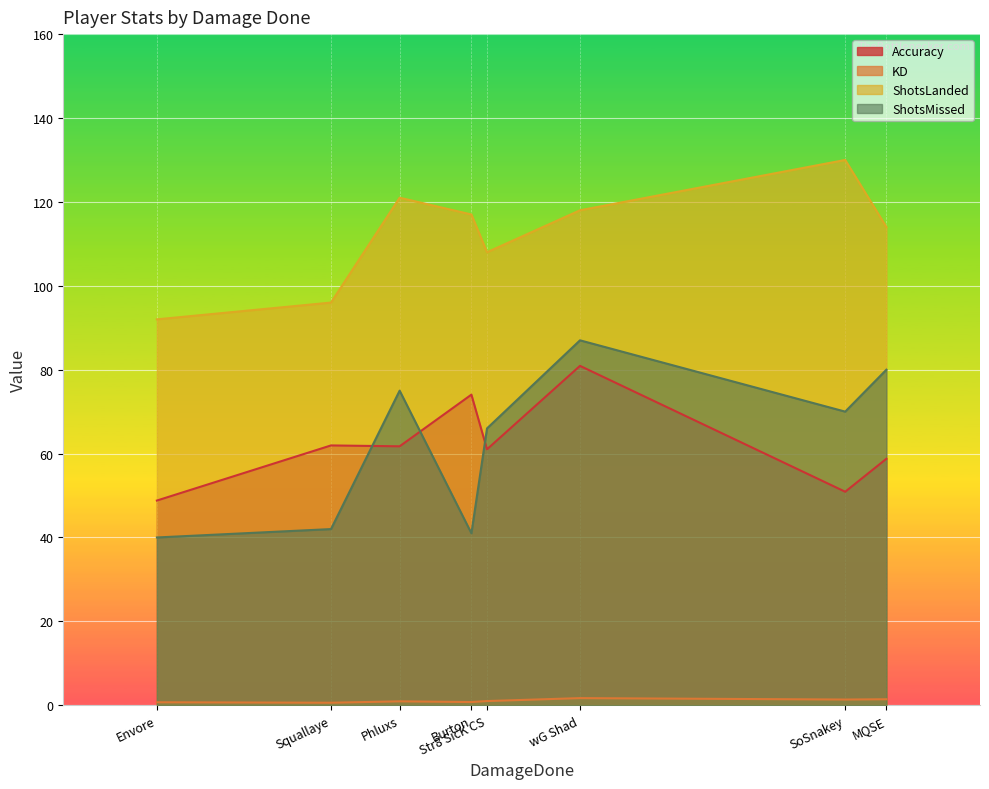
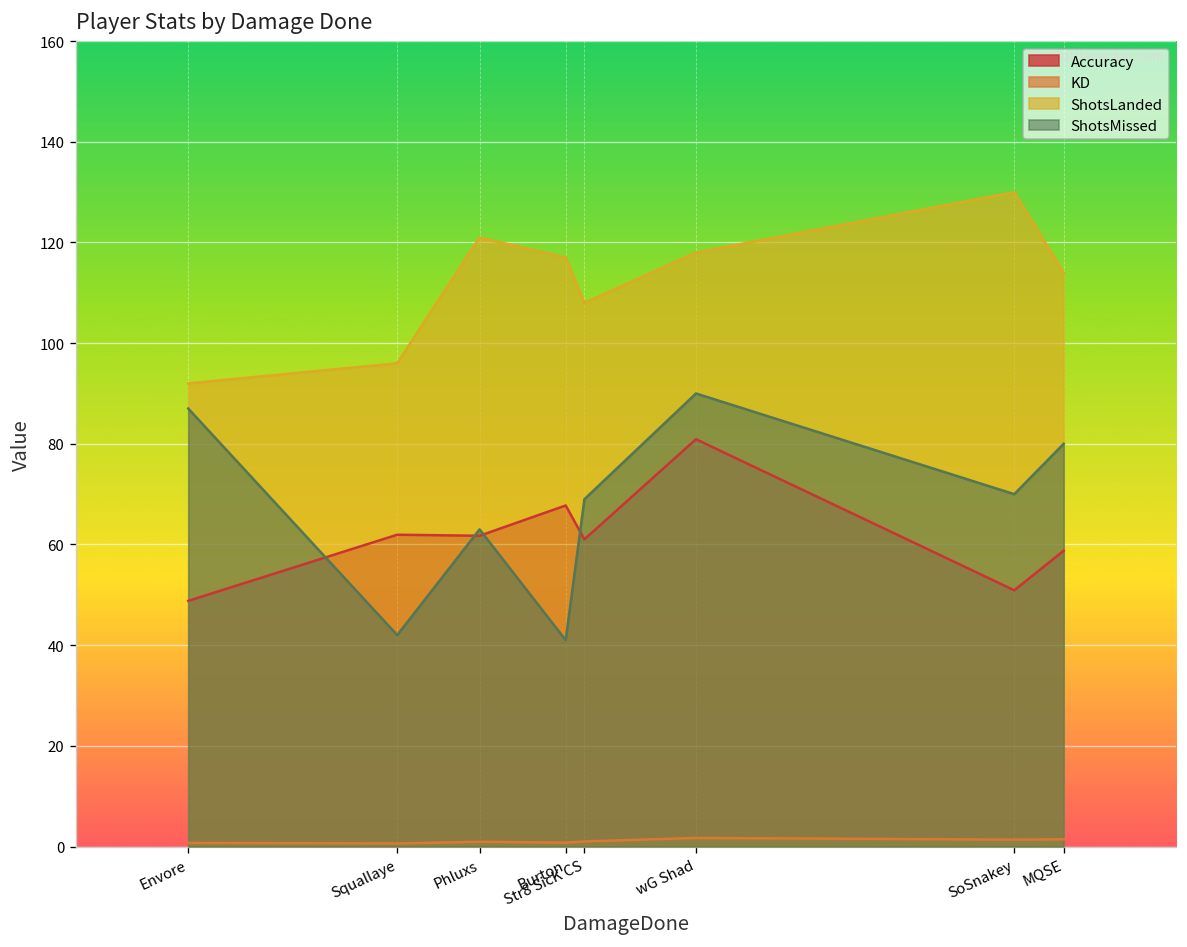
  {
    "Accuracy": {
      "Envore": 49,
      "Squallaye": 62,
      "Phluxs": 62,
-     "Burton": 74,
+     "Burton": 68,
      "Str8 SicK CS": 61,
      "wG Shad": 81,
      "SoSnakey": 51,
      "MQSE": 59
    },
    "ShotsMissed": {
-     "Envore": 40,
+     "Envore": 87,
      "Squallaye": 42,
-     "Phluxs": 75,
+     "Phluxs": 63,
      "Burton": 41,
-     "Str8 SicK CS": 66,
-     "wG Shad": 87,
+     "Str8 SicK CS": 69,
+     "wG Shad": 90,
      "SoSnakey": 70,
      "MQSE": 80
    }
  }
